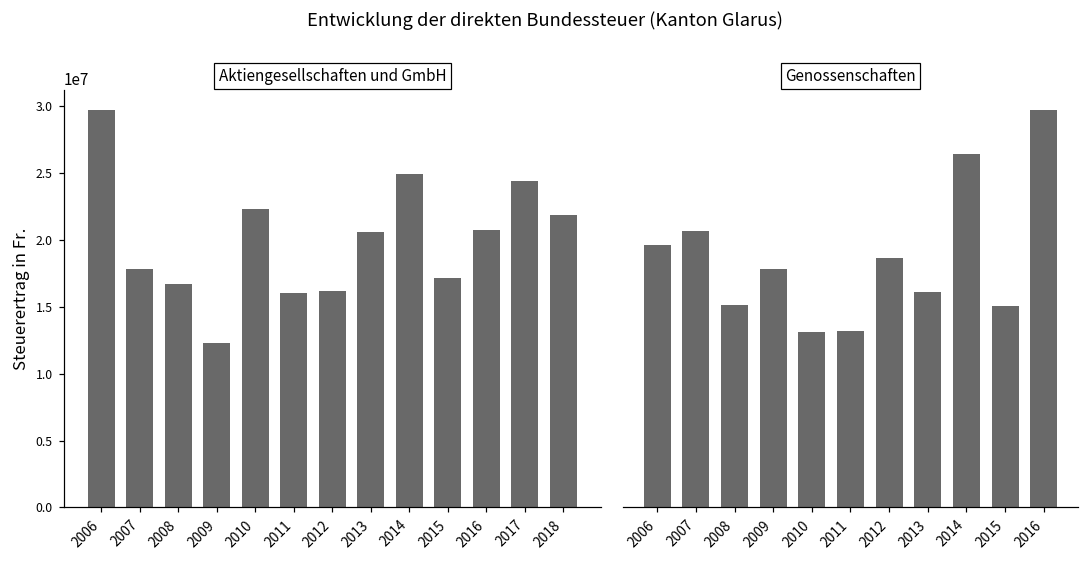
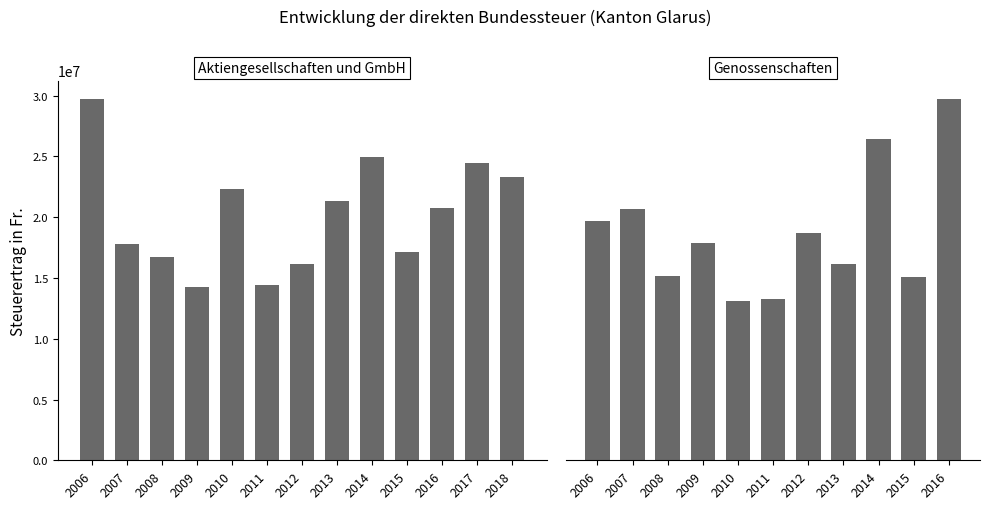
  {
    "Aktiengesellschaften und GmbH": {
      "2006": 29800000,
      "2007": 17800000,
      "2008": 16700000,
-     "2009": 12300000,
+     "2009": 14300000,
      "2010": 22300000,
-     "2011": 16000000,
+     "2011": 14400000,
      "2012": 16200000,
-     "2013": 20600000,
+     "2013": 21300000,
      "2014": 24900000,
      "2015": 17100000,
      "2016": 20800000,
      "2017": 24400000,
-     "2018": 21900000
+     "2018": 23300000
    }
  }
